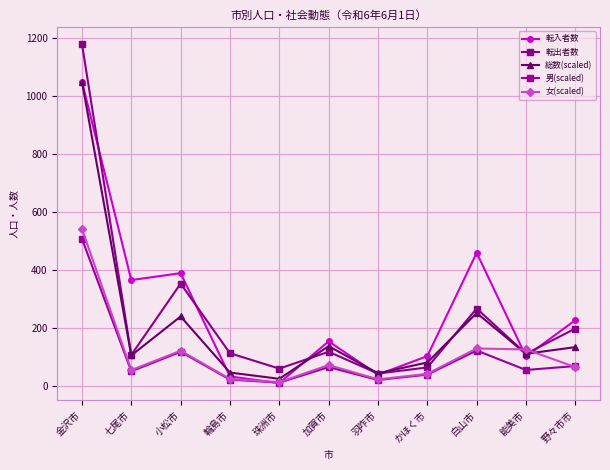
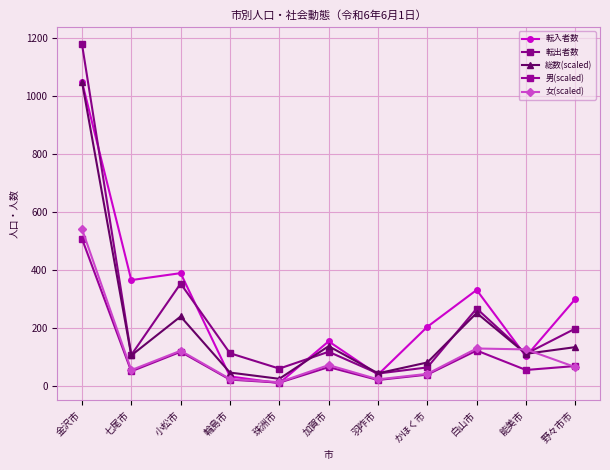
  {
    "転入者数": {
      "七尾市": 370,
      "小松市": 390,
      "輪島市": 30,
      "加賀市": 150,
-     "かほく市": 100,
-     "白山市": 460,
+     "かほく市": 200,
+     "白山市": 330,
      "能美市": 100,
-     "野々市市": 230
+     "野々市市": 300
    },
    "女(scaled)": {
      "金沢市": 540,
      "能美市": 130
    }
  }
